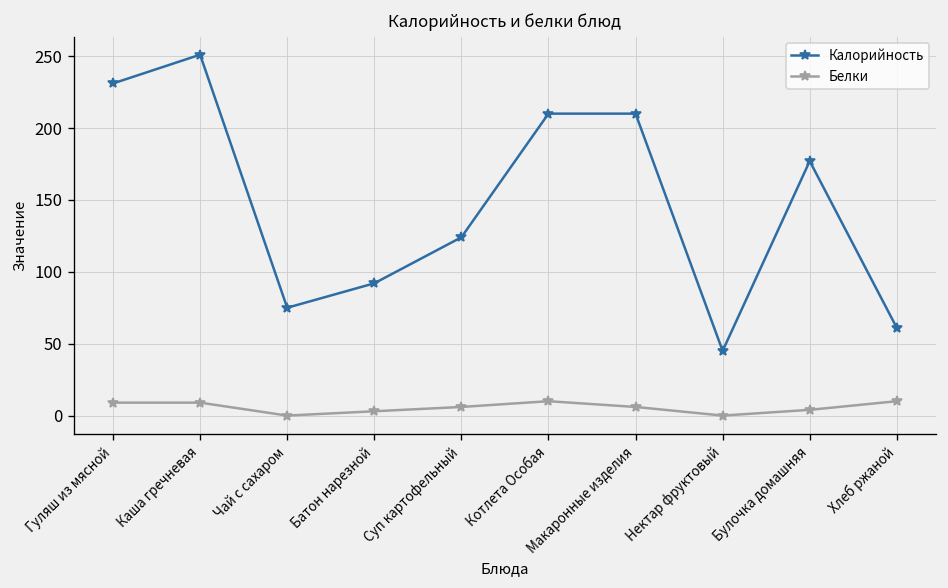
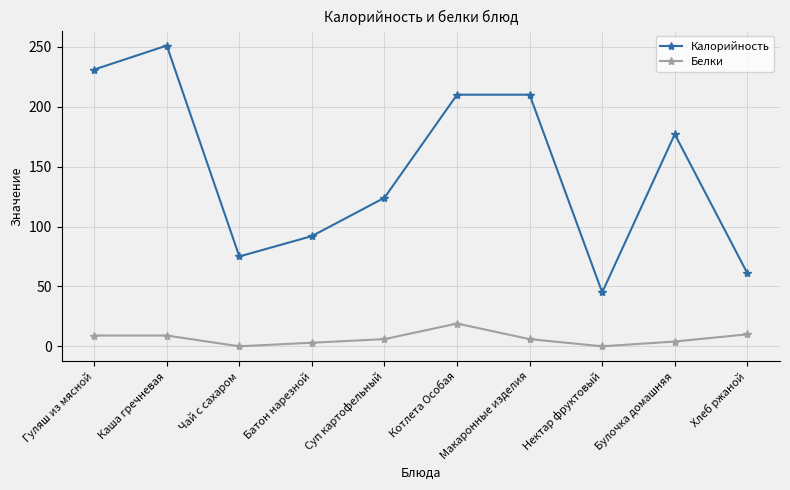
  {
    "Калорийность": {
      "Гуляш из мясной": 231,
      "Каша гречневая": 251,
      "Чай с сахаром": 75,
      "Батон нарезной": 92,
      "Суп картофельный": 124,
      "Котлета Особая": 210,
      "Макаронные изделия": 210,
      "Нектар фруктовый": 45,
      "Булочка домашняя": 177,
      "Хлеб ржаной": 61
    },
    "Белки": {
      "Гуляш из мясной": 9,
      "Каша гречневая": 9,
      "Чай с сахаром": 0,
      "Батон нарезной": 3,
      "Суп картофельный": 6,
-     "Котлета Особая": 10,
+     "Котлета Особая": 19,
      "Макаронные изделия": 6,
      "Нектар фруктовый": 0,
      "Булочка домашняя": 4,
      "Хлеб ржаной": 10
    }
  }
